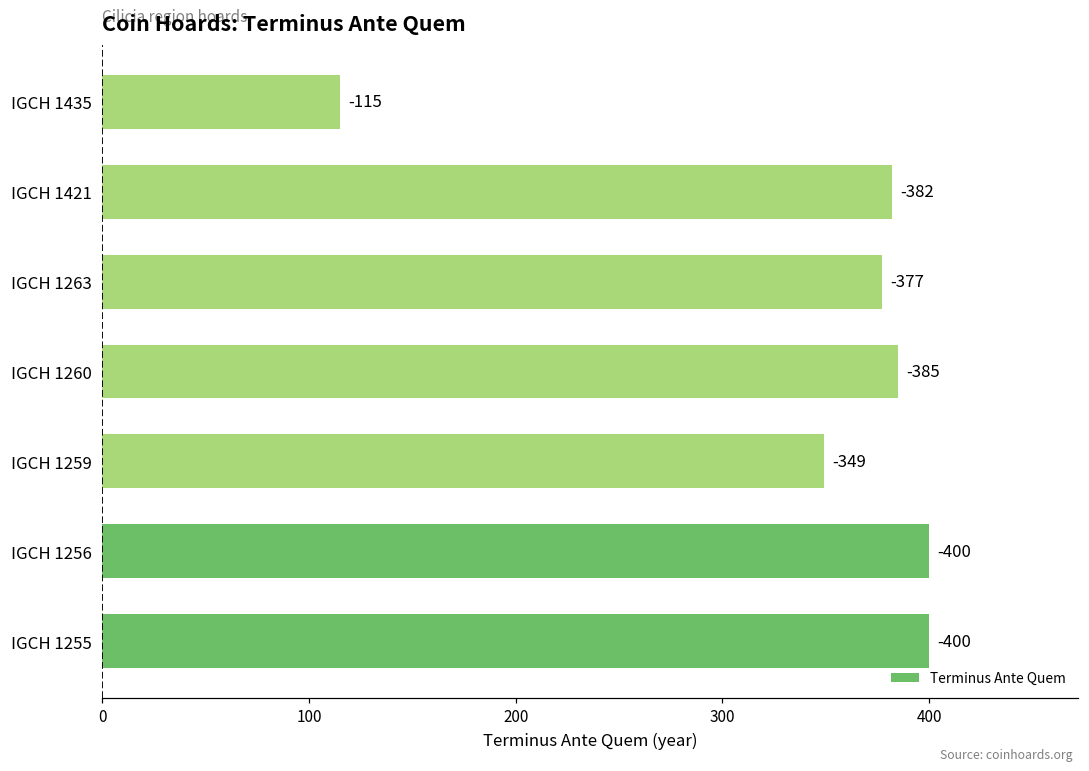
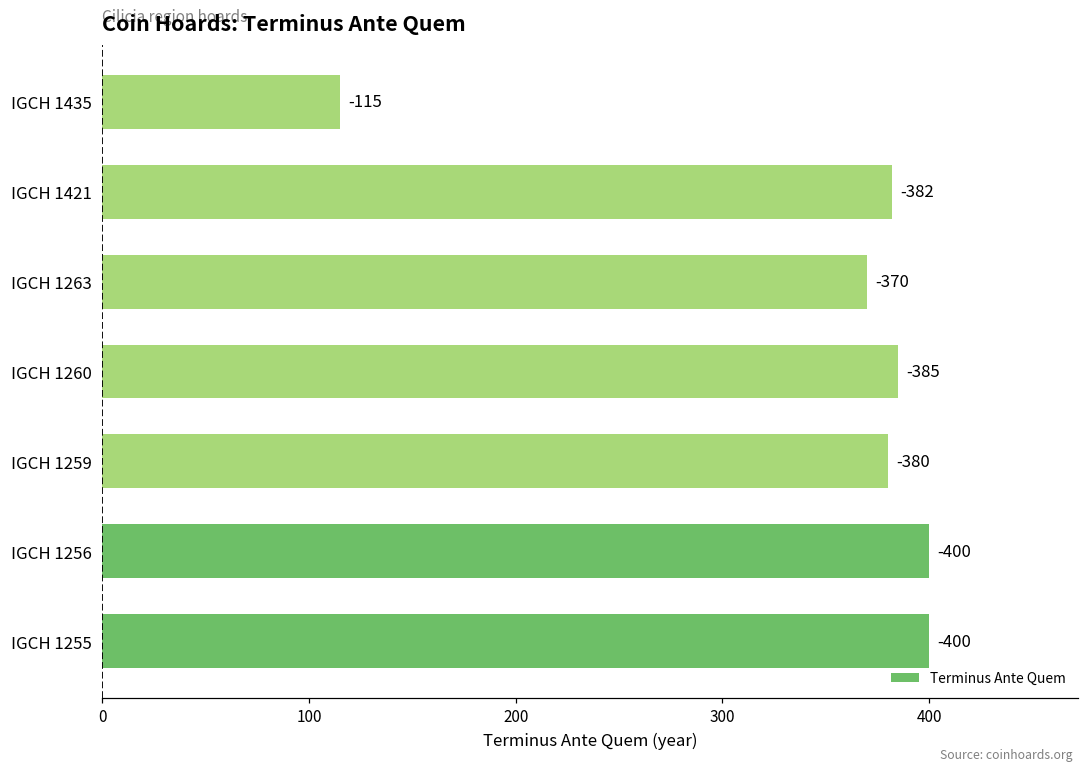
  {
-   "IGCH 1263": -377,
-   "IGCH 1259": -349
+   "IGCH 1263": -370,
+   "IGCH 1259": -380
  }
